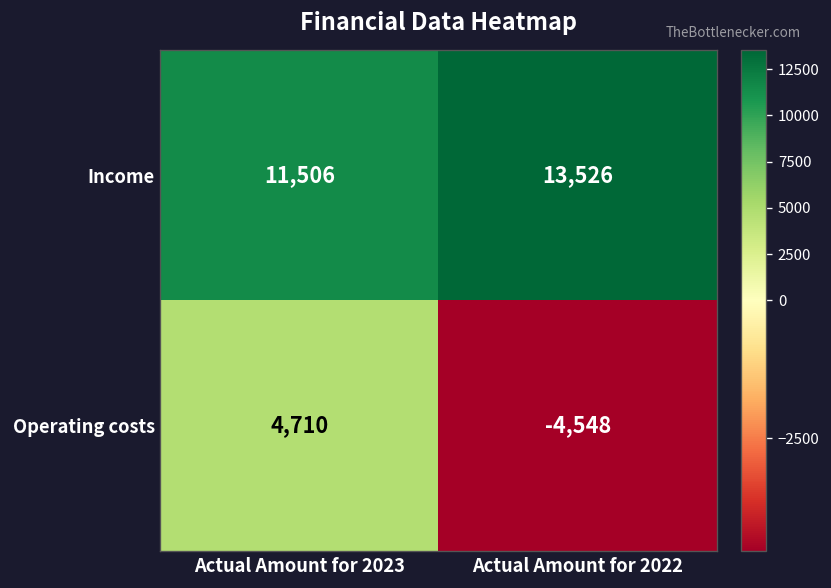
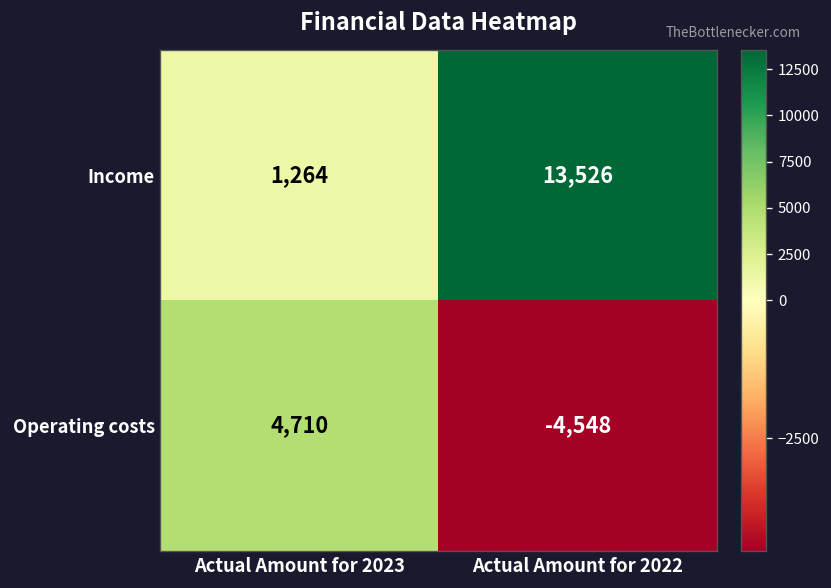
  {
    "Income": {
-     "Actual Amount for 2023": "11,506",
+     "Actual Amount for 2023": "1,264",
      "Actual Amount for 2022": "13,526"
    },
    "Operating costs": {
      "Actual Amount for 2023": "4,710",
      "Actual Amount for 2022": "-4,548"
    }
  }
